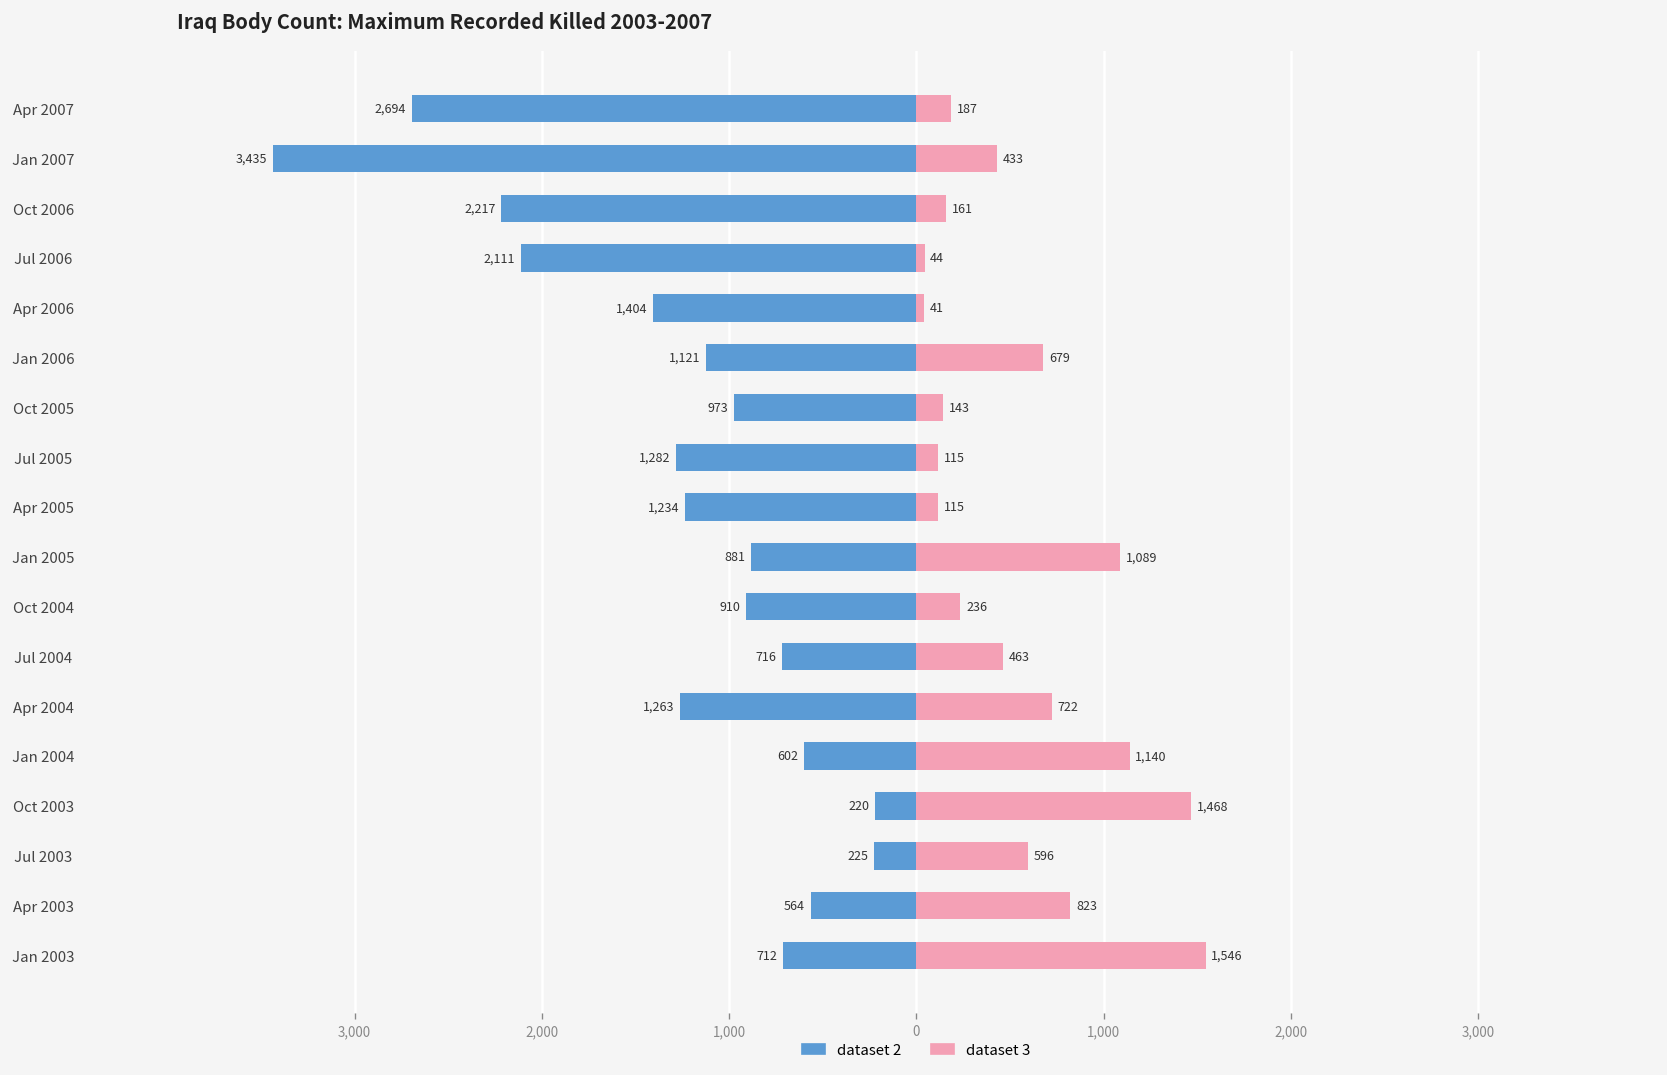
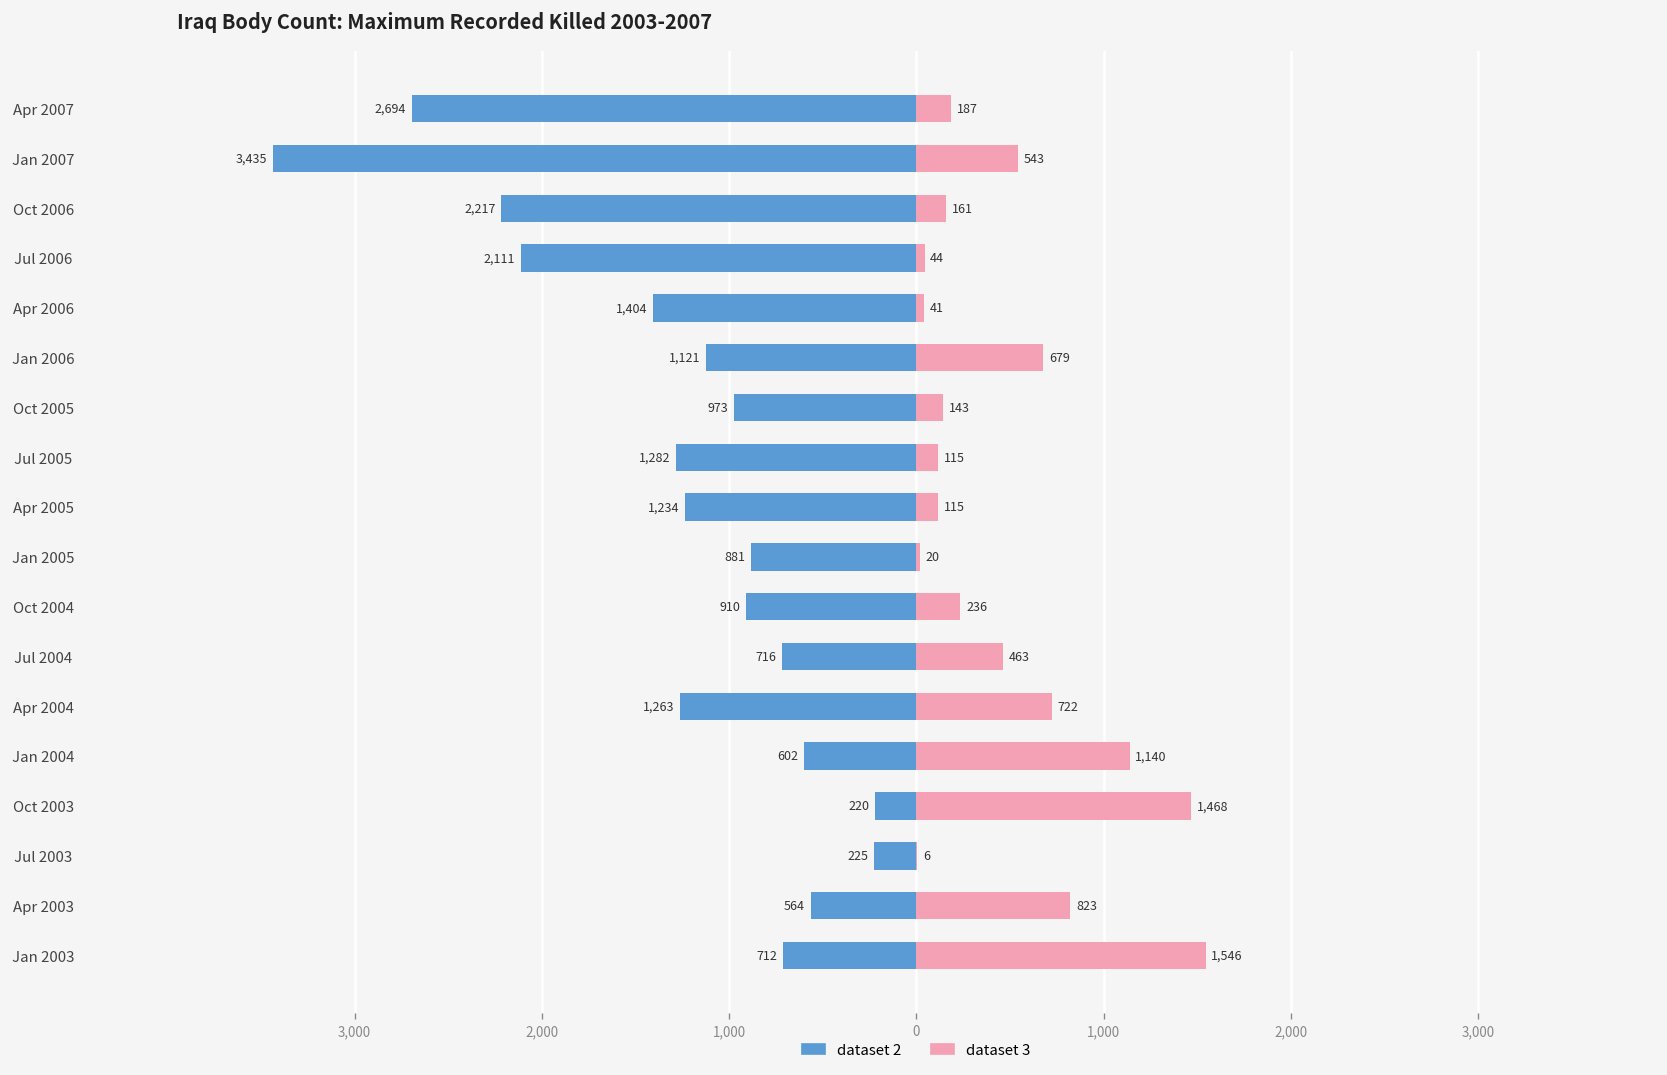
  {
    "dataset 3": {
      "Apr 2007": "187",
-     "Jan 2007": "433",
+     "Jan 2007": "543",
      "Oct 2006": "161",
      "Jul 2006": "44",
      "Apr 2006": "41",
      "Jan 2006": "679",
      "Oct 2005": "143",
      "Jul 2005": "115",
      "Apr 2005": "115",
-     "Jan 2005": "1,089",
+     "Jan 2005": "20",
      "Oct 2004": "236",
      "Jul 2004": "463",
      "Apr 2004": "722",
      "Jan 2004": "1,140",
      "Oct 2003": "1,468",
-     "Jul 2003": "596",
+     "Jul 2003": "6",
      "Apr 2003": "823",
      "Jan 2003": "1,546"
    }
  }
